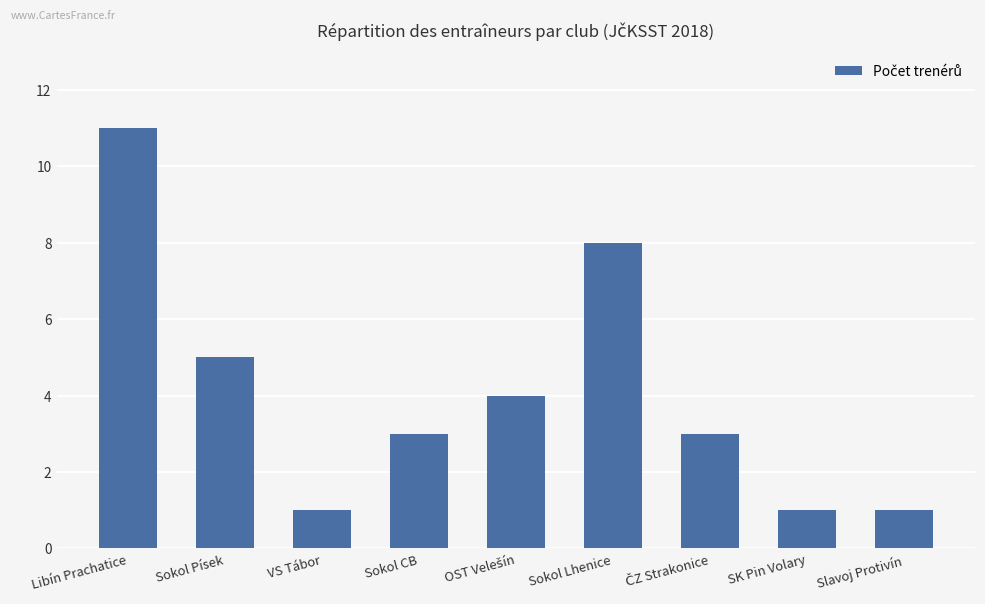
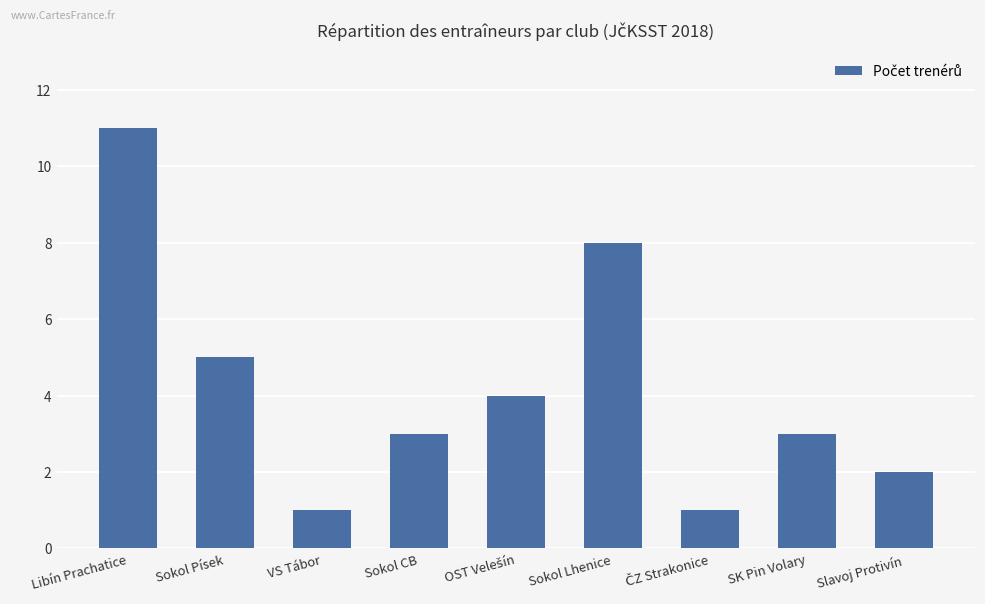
  {
    "Libín Prachatice": 11,
    "Sokol Písek": 5,
    "VS Tábor": 1,
    "Sokol CB": 3,
    "OST Velešín": 4,
    "Sokol Lhenice": 8,
-   "ČZ Strakonice": 3,
-   "SK Pin Volary": 1,
-   "Slavoj Protivín": 1
+   "ČZ Strakonice": 1,
+   "SK Pin Volary": 3,
+   "Slavoj Protivín": 2
  }
